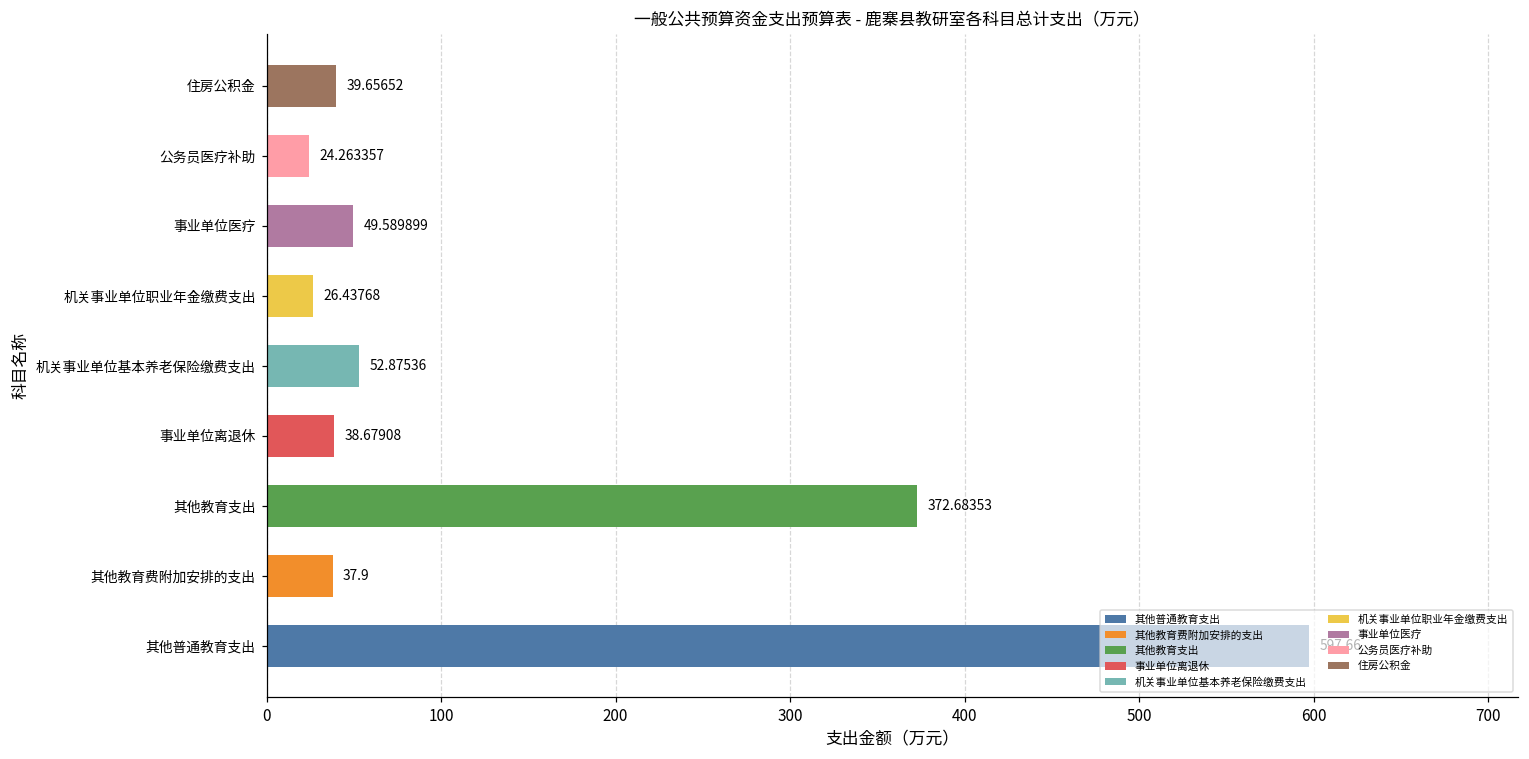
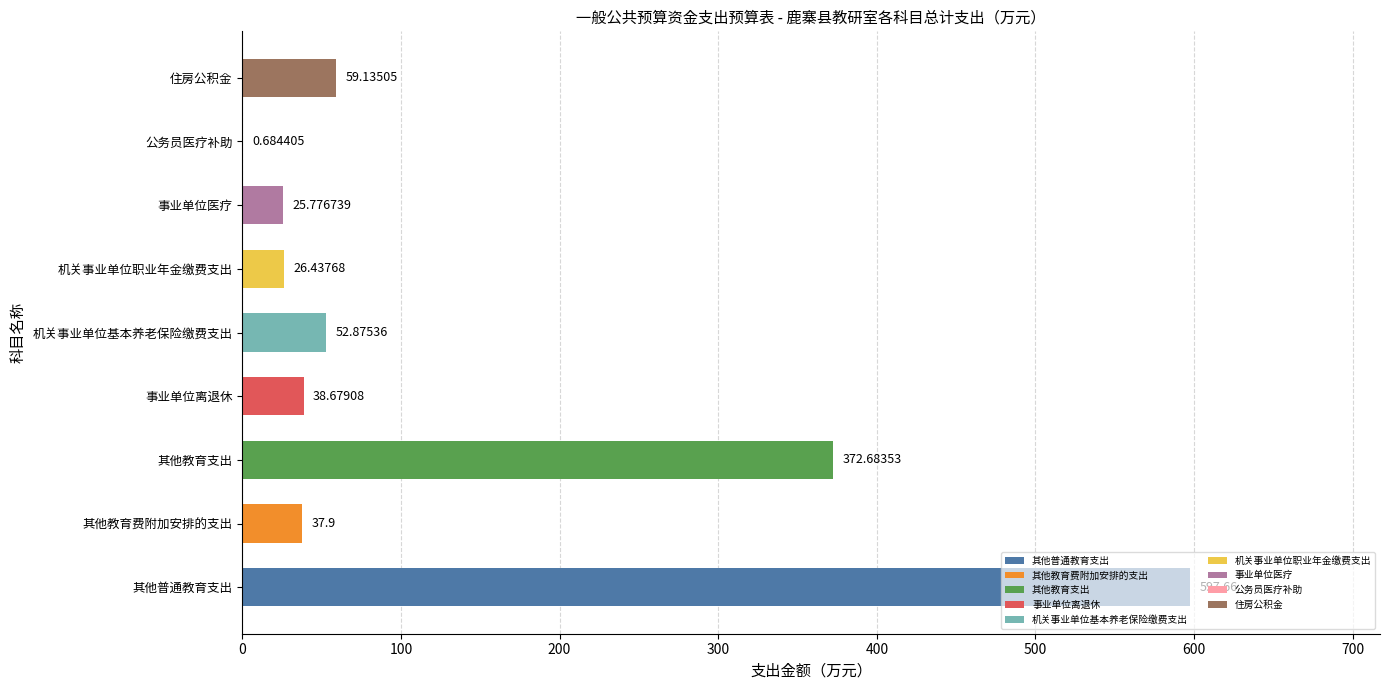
  {
-   "住房公积金": 39.65652,
-   "公务员医疗补助": 24.263357,
-   "事业单位医疗": 49.589899,
+   "住房公积金": 59.13505,
+   "公务员医疗补助": 0.684405,
+   "事业单位医疗": 25.776739,
    "机关事业单位职业年金缴费支出": 26.43768,
    "机关事业单位基本养老保险缴费支出": 52.87536,
    "事业单位离退休": 38.67908,
    "其他教育支出": 372.68353,
    "其他教育费附加安排的支出": 37.9
  }
